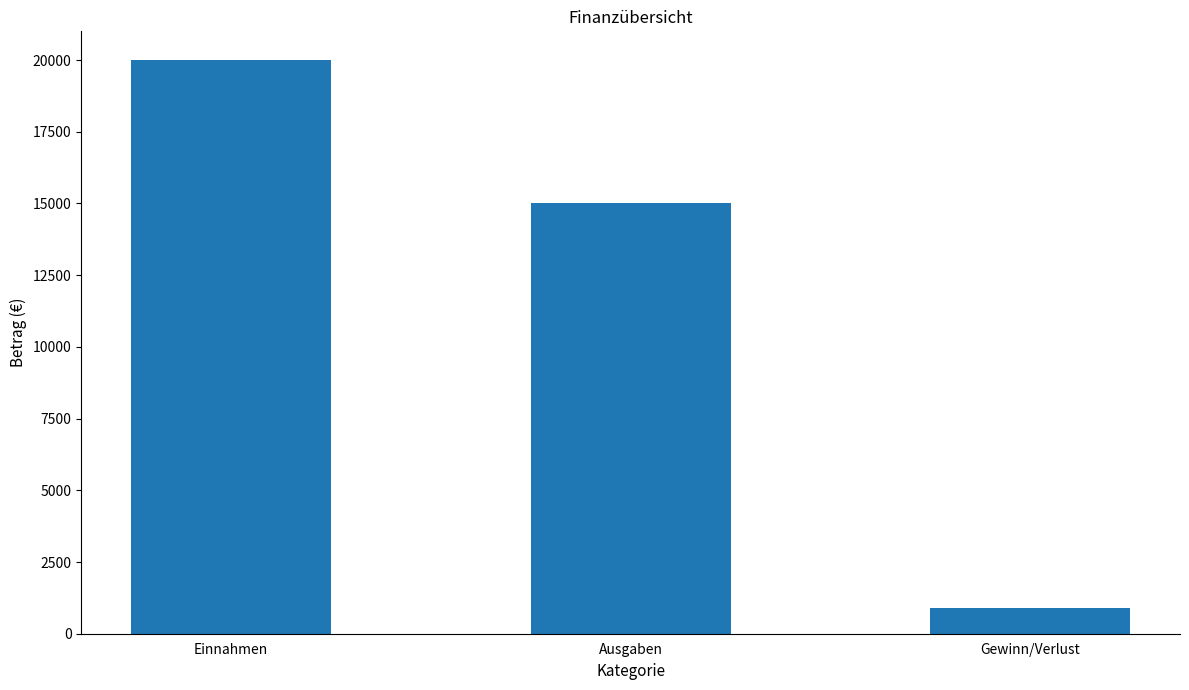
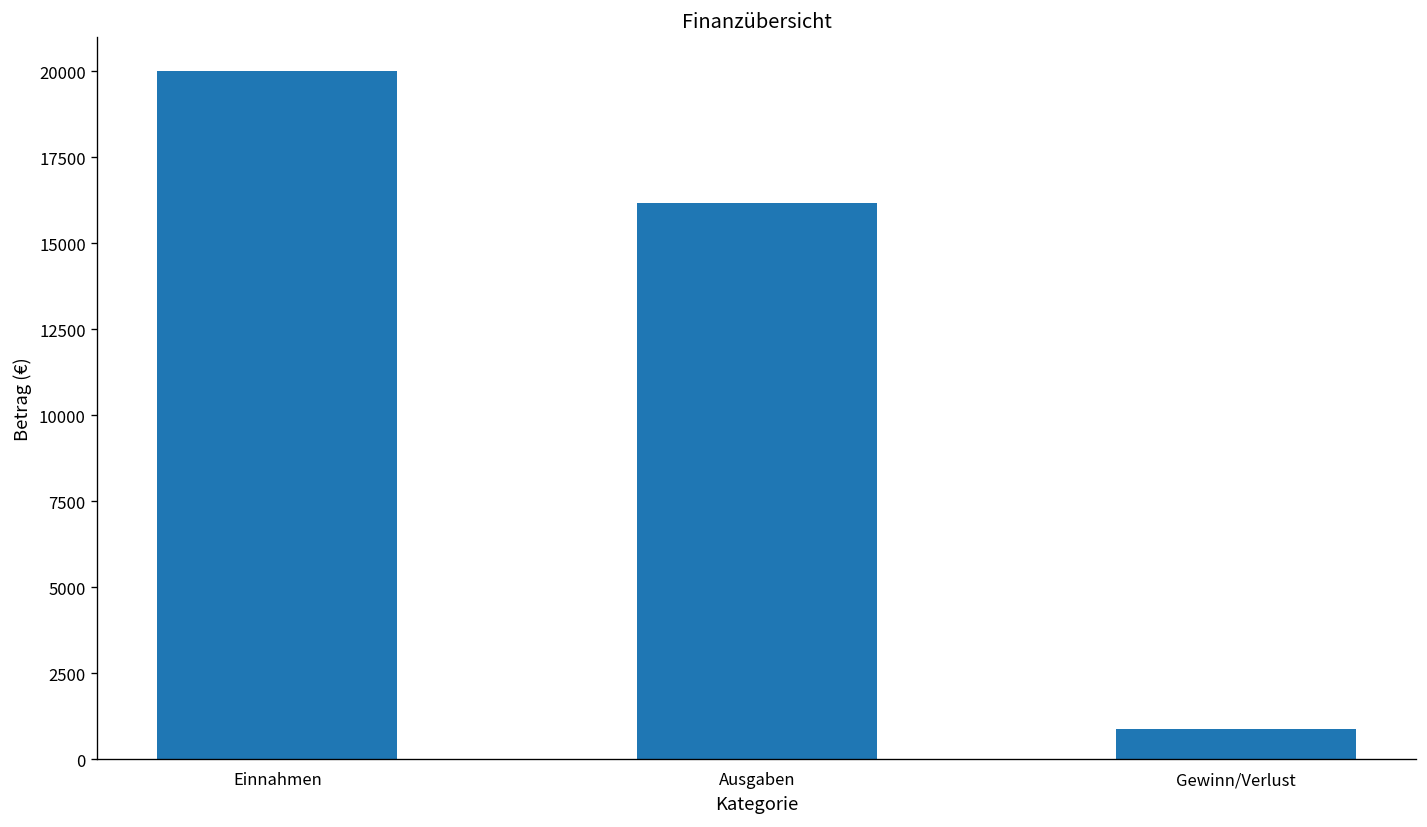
  {
    "Einnahmen": 20000,
-   "Ausgaben": 15000,
+   "Ausgaben": 16200,
    "Gewinn/Verlust": 900
  }
